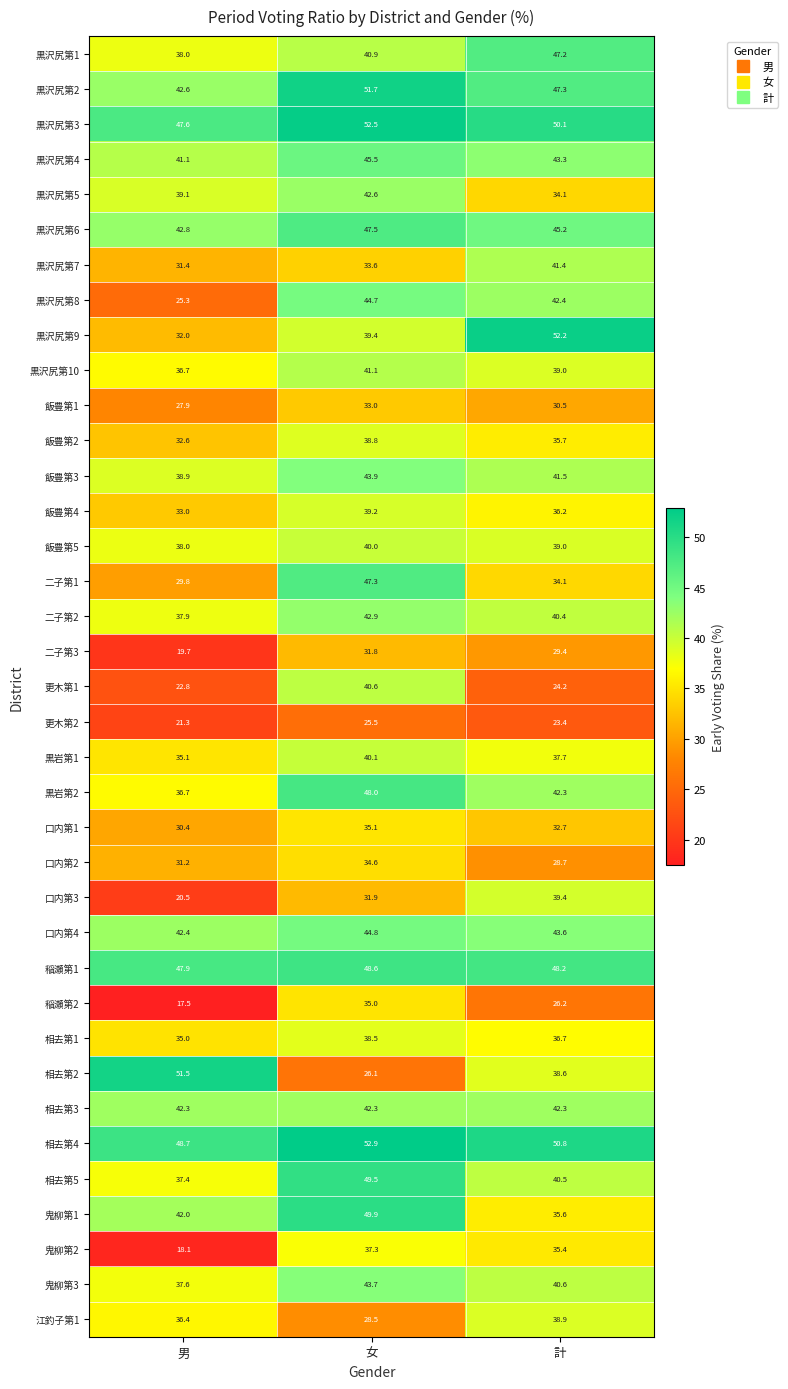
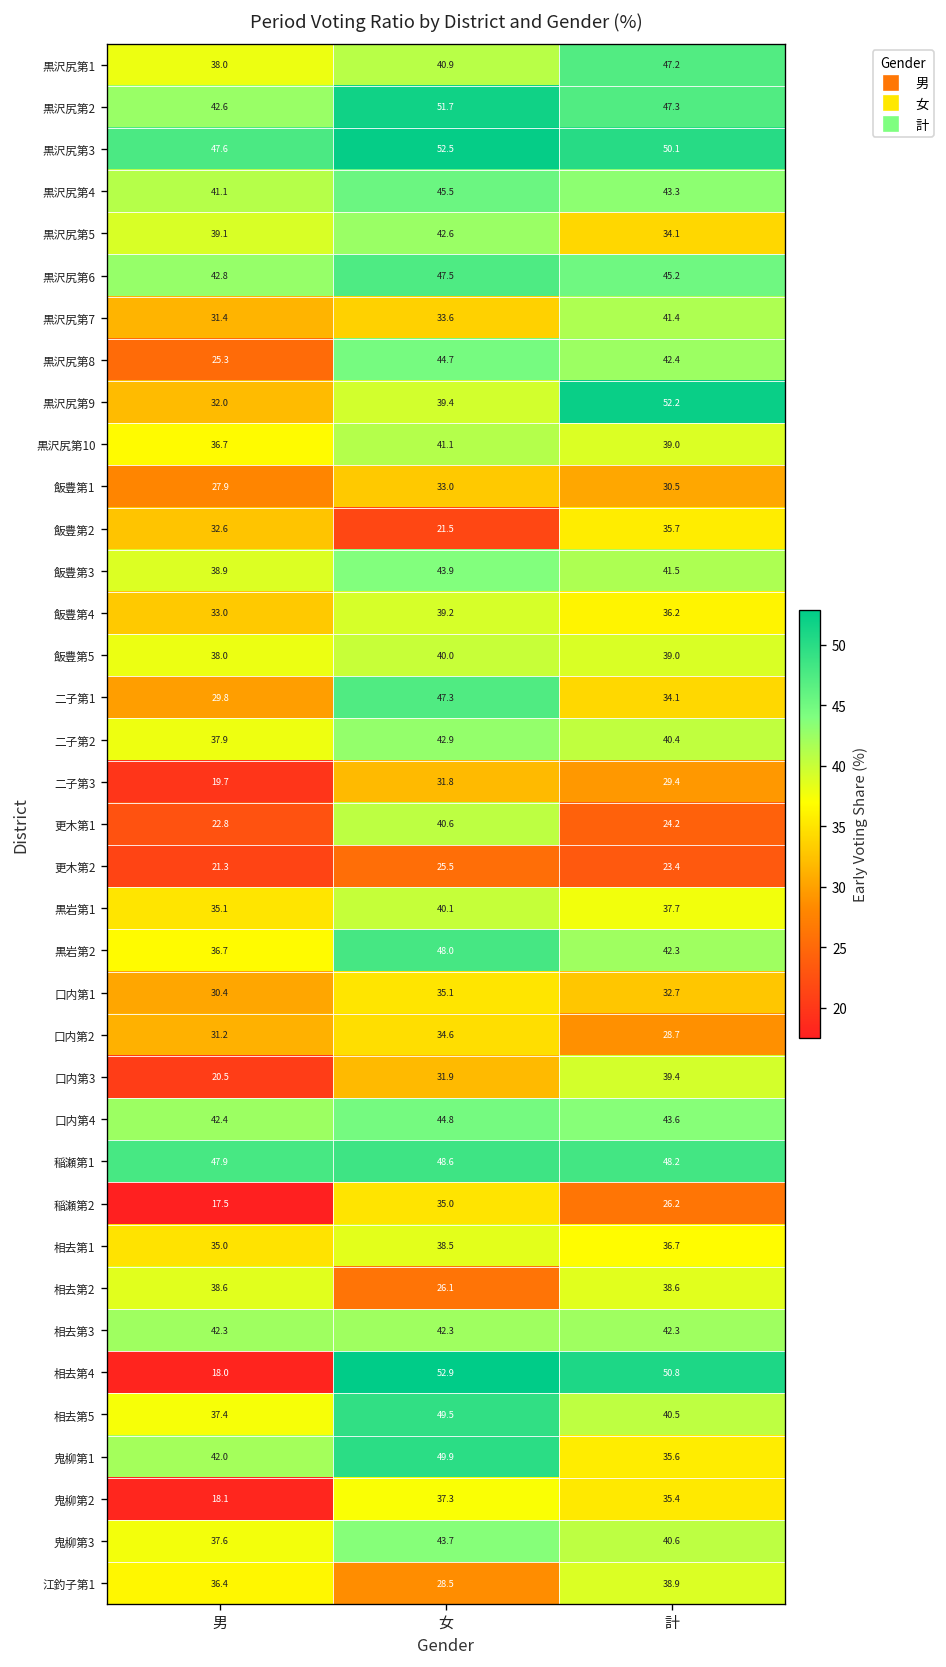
  {
    "黒沢尻第1": {
      "男": 38.0,
      "女": 40.9,
      "計": 47.2
    },
    "黒沢尻第2": {
      "男": 42.6,
      "女": 51.7,
      "計": 47.3
    },
    "黒沢尻第3": {
      "男": 47.6,
      "女": 52.5,
      "計": 50.1
    },
    "黒沢尻第4": {
      "男": 41.1,
      "女": 45.5,
      "計": 43.3
    },
    "黒沢尻第5": {
      "男": 39.1,
      "女": 42.6,
      "計": 34.1
    },
    "黒沢尻第6": {
      "男": 42.8,
      "女": 47.5,
      "計": 45.2
    },
    "黒沢尻第7": {
      "男": 31.4,
      "女": 33.6,
      "計": 41.4
    },
    "黒沢尻第8": {
      "男": 25.3,
      "女": 44.7,
      "計": 42.4
    },
    "黒沢尻第9": {
      "男": 32.0,
      "女": 39.4,
      "計": 52.2
    },
    "黒沢尻第10": {
      "男": 36.7,
      "女": 41.1,
      "計": 39.0
    },
    "飯豊第1": {
      "男": 27.9,
      "女": 33.0,
      "計": 30.5
    },
    "飯豊第2": {
      "男": 32.6,
-     "女": 38.8,
+     "女": 21.5,
      "計": 35.7
    },
    "飯豊第3": {
      "男": 38.9,
      "女": 43.9,
      "計": 41.5
    },
    "飯豊第4": {
      "男": 33.0,
      "女": 39.2,
      "計": 36.2
    },
    "飯豊第5": {
      "男": 38.0,
      "女": 40.0,
      "計": 39.0
    },
    "二子第1": {
      "男": 29.8,
      "女": 47.3,
      "計": 34.1
    },
    "二子第2": {
      "男": 37.9,
      "女": 42.9,
      "計": 40.4
    },
    "二子第3": {
      "男": 19.7,
      "女": 31.8,
      "計": 29.4
    },
    "更木第1": {
      "男": 22.8,
      "女": 40.6,
      "計": 24.2
    },
    "更木第2": {
      "男": 21.3,
      "女": 25.5,
      "計": 23.4
    },
    "黒岩第1": {
      "男": 35.1,
      "女": 40.1,
      "計": 37.7
    },
    "黒岩第2": {
      "男": 36.7,
      "女": 48.0,
      "計": 42.3
    },
    "口内第1": {
      "男": 30.4,
      "女": 35.1,
      "計": 32.7
    },
    "口内第2": {
      "男": 31.2,
      "女": 34.6,
      "計": 28.7
    },
    "口内第3": {
      "男": 20.5,
      "女": 31.9,
      "計": 39.4
    },
    "口内第4": {
      "男": 42.4,
      "女": 44.8,
      "計": 43.6
    },
    "稲瀬第1": {
      "男": 47.9,
      "女": 48.6,
      "計": 48.2
    },
    "稲瀬第2": {
      "男": 17.5,
      "女": 35.0,
      "計": 26.2
    },
    "相去第1": {
      "男": 35.0,
      "女": 38.5,
      "計": 36.7
    },
    "相去第2": {
-     "男": 51.5,
+     "男": 38.6,
      "女": 26.1,
      "計": 38.6
    },
    "相去第3": {
      "男": 42.3,
      "女": 42.3,
      "計": 42.3
    },
    "相去第4": {
-     "男": 48.7,
+     "男": 18.0,
      "女": 52.9,
      "計": 50.8
    },
    "相去第5": {
      "男": 37.4,
      "女": 49.5,
      "計": 40.5
    },
    "鬼柳第1": {
      "男": 42.0,
      "女": 49.9,
      "計": 35.6
    },
    "鬼柳第2": {
      "男": 18.1,
      "女": 37.3,
      "計": 35.4
    },
    "鬼柳第3": {
      "男": 37.6,
      "女": 43.7,
      "計": 40.6
    },
    "江釣子第1": {
      "男": 36.4,
      "女": 28.5,
      "計": 38.9
    }
  }
